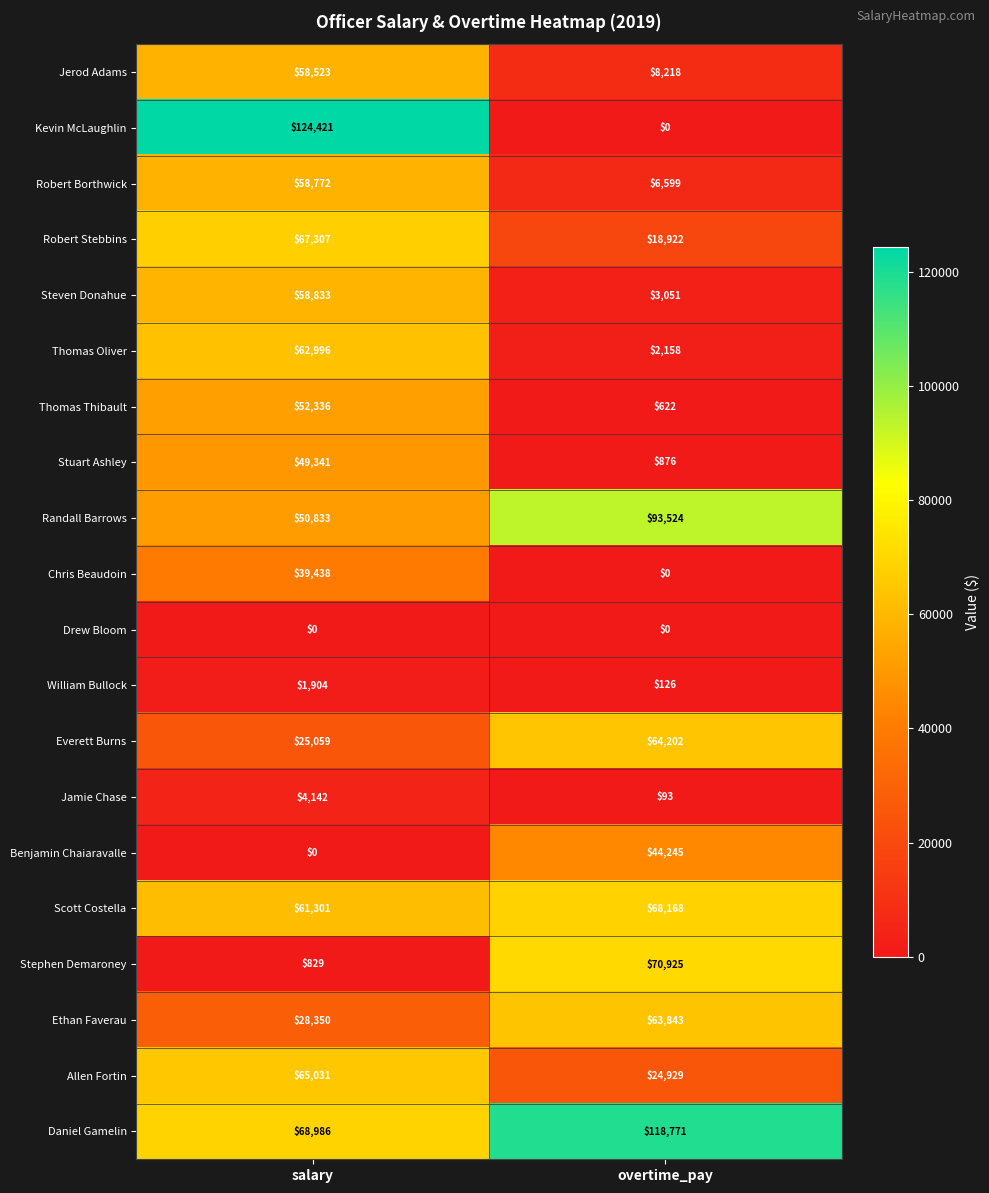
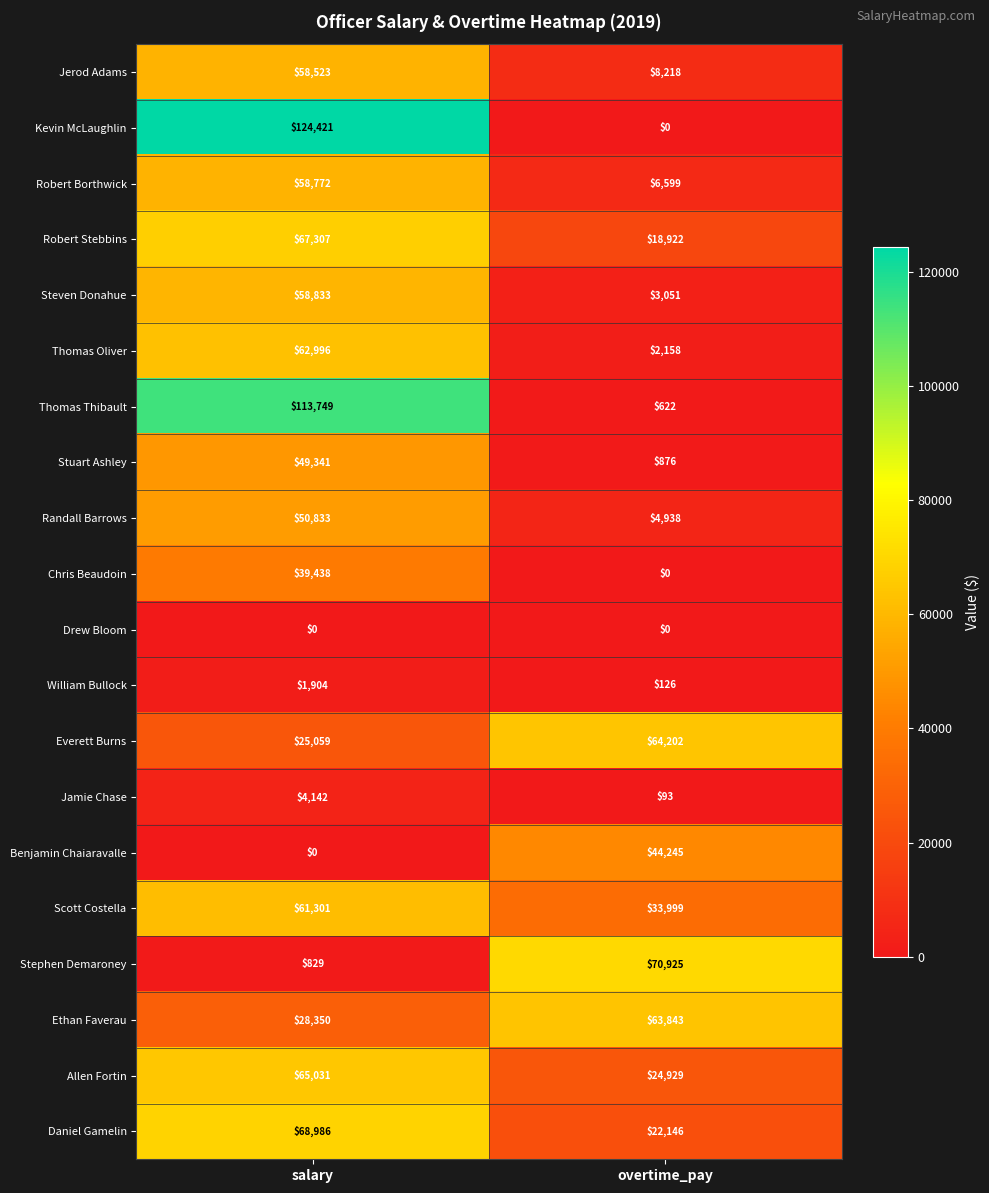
  {
    "Jerod Adams": {
      "salary": "$58,523",
      "overtime_pay": "$8,218"
    },
    "Kevin McLaughlin": {
      "salary": "$124,421",
      "overtime_pay": "$0"
    },
    "Robert Borthwick": {
      "salary": "$58,772",
      "overtime_pay": "$6,599"
    },
    "Robert Stebbins": {
      "salary": "$67,307",
      "overtime_pay": "$18,922"
    },
    "Steven Donahue": {
      "salary": "$58,833",
      "overtime_pay": "$3,051"
    },
    "Thomas Oliver": {
      "salary": "$62,996",
      "overtime_pay": "$2,158"
    },
    "Thomas Thibault": {
-     "salary": "$52,336",
+     "salary": "$113,749",
      "overtime_pay": "$622"
    },
    "Stuart Ashley": {
      "salary": "$49,341",
      "overtime_pay": "$876"
    },
    "Randall Barrows": {
      "salary": "$50,833",
-     "overtime_pay": "$93,524"
+     "overtime_pay": "$4,938"
    },
    "Chris Beaudoin": {
      "salary": "$39,438",
      "overtime_pay": "$0"
    },
    "Drew Bloom": {
      "salary": "$0",
      "overtime_pay": "$0"
    },
    "William Bullock": {
      "salary": "$1,904",
      "overtime_pay": "$126"
    },
    "Everett Burns": {
      "salary": "$25,059",
      "overtime_pay": "$64,202"
    },
    "Jamie Chase": {
      "salary": "$4,142",
      "overtime_pay": "$93"
    },
    "Benjamin Chaiaravalle": {
      "salary": "$0",
      "overtime_pay": "$44,245"
    },
    "Scott Costella": {
      "salary": "$61,301",
-     "overtime_pay": "$68,168"
+     "overtime_pay": "$33,999"
    },
    "Stephen Demaroney": {
      "salary": "$829",
      "overtime_pay": "$70,925"
    },
    "Ethan Faverau": {
      "salary": "$28,350",
      "overtime_pay": "$63,843"
    },
    "Allen Fortin": {
      "salary": "$65,031",
      "overtime_pay": "$24,929"
    },
    "Daniel Gamelin": {
      "salary": "$68,986",
-     "overtime_pay": "$118,771"
+     "overtime_pay": "$22,146"
    }
  }
